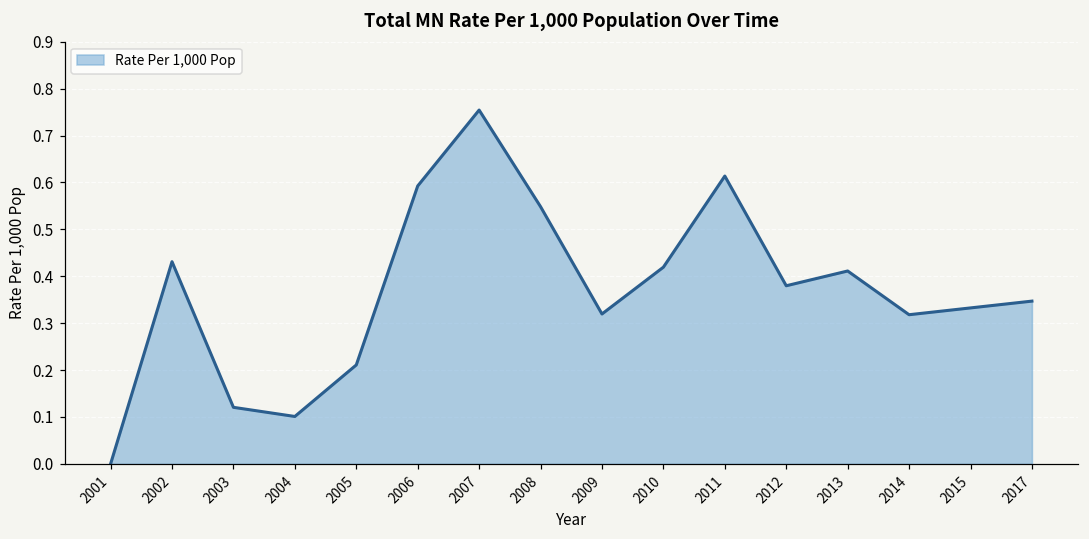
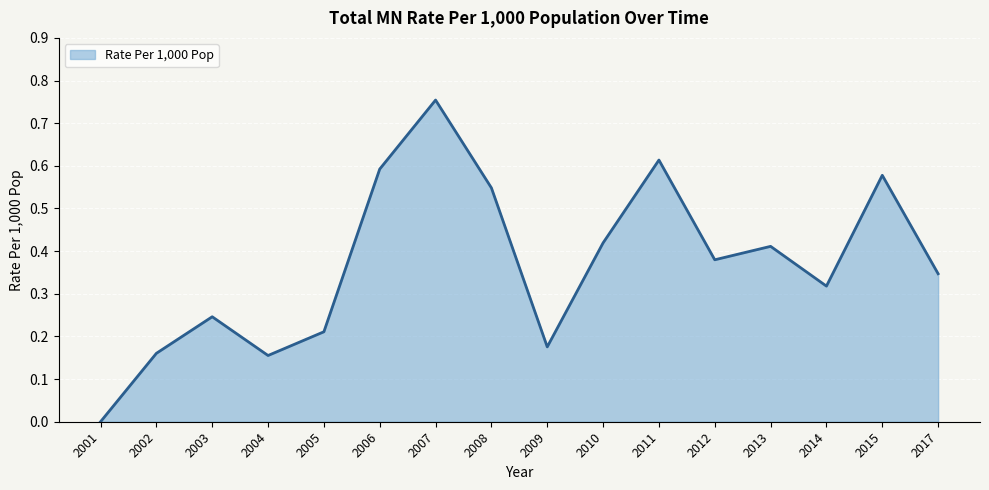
  {
    "2001": 0.00,
-   "2002": 0.43,
-   "2003": 0.12,
-   "2004": 0.10,
+   "2002": 0.16,
+   "2003": 0.25,
+   "2004": 0.16,
    "2005": 0.21,
    "2006": 0.59,
    "2007": 0.75,
    "2008": 0.55,
-   "2009": 0.32,
+   "2009": 0.18,
    "2010": 0.42,
    "2011": 0.61,
    "2012": 0.38,
    "2013": 0.41,
    "2014": 0.32,
-   "2015": 0.33,
+   "2015": 0.58,
    "2017": 0.35
  }
